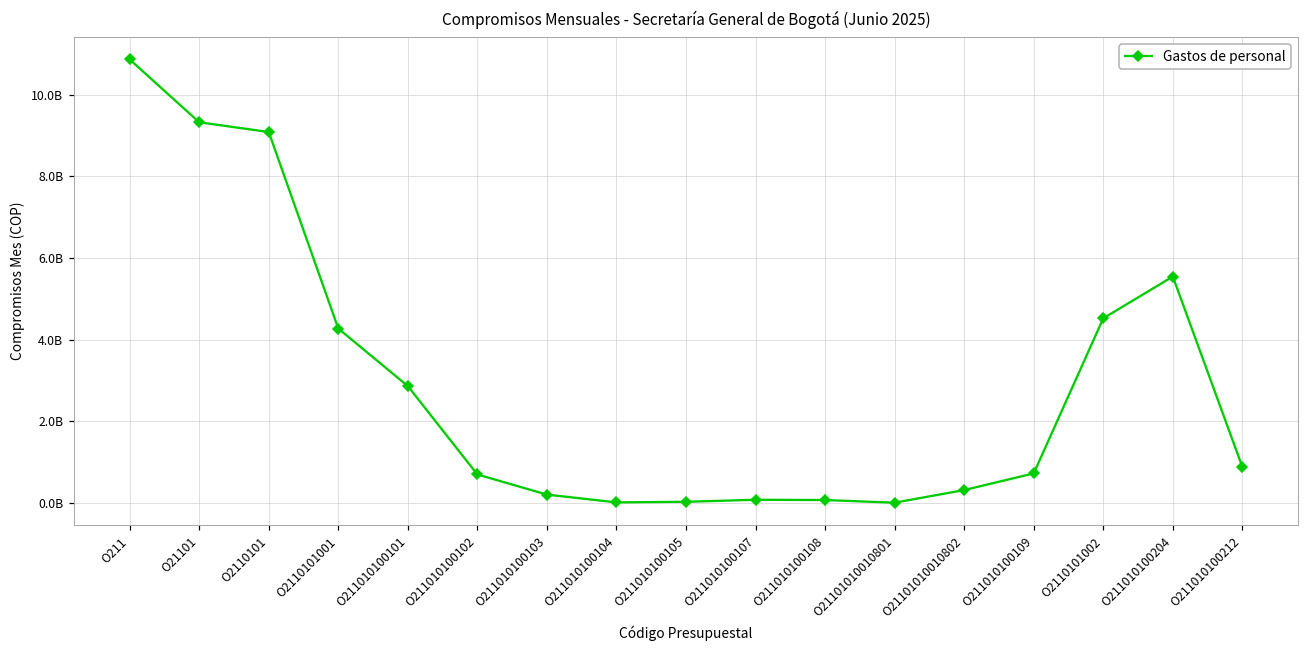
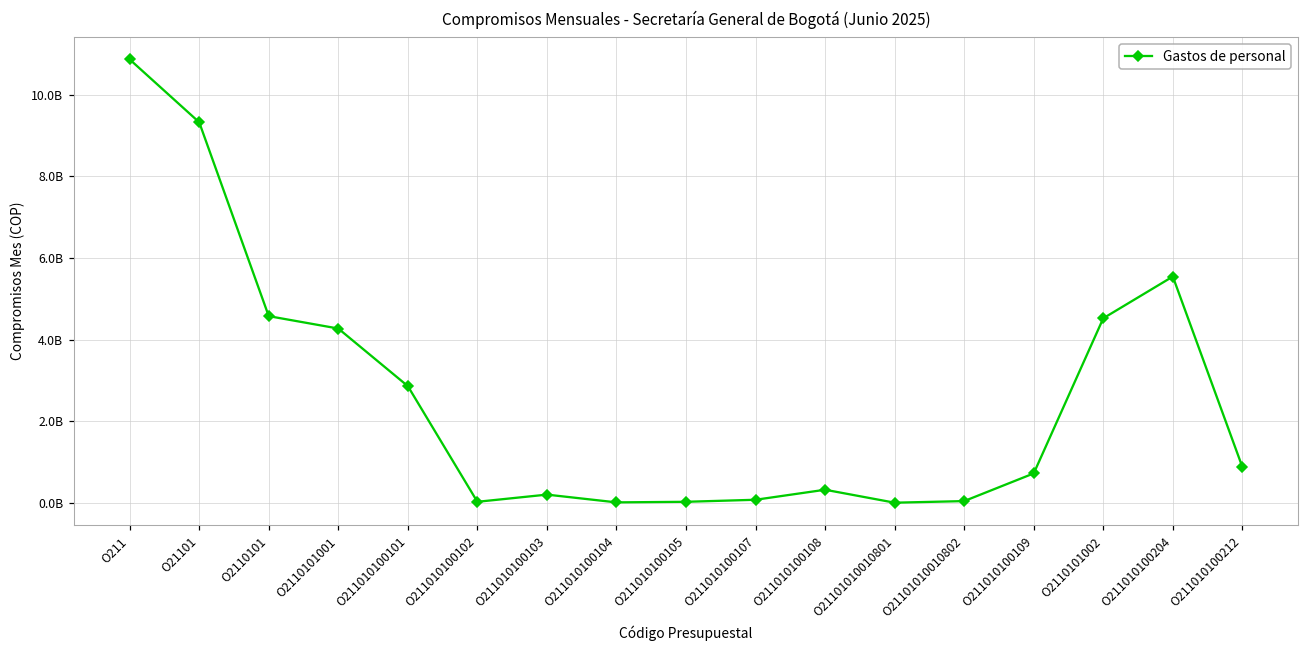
  {
    "O211": 10900000000,
    "O21101": 9300000000,
-   "O2110101": 9100000000,
+   "O2110101": 4600000000,
    "O2110101001": 4300000000,
    "O211010100101": 2900000000,
-   "O211010100102": 700000000,
+   "O211010100102": 0,
    "O211010100103": 200000000,
    "O211010100104": 0,
    "O211010100105": 0,
    "O211010100107": 100000000,
-   "O211010100108": 100000000,
+   "O211010100108": 300000000,
    "O21101010010801": 0,
-   "O21101010010802": 300000000,
+   "O21101010010802": 0,
    "O211010100109": 700000000,
    "O2110101002": 4500000000,
    "O211010100204": 5500000000,
    "O211010100212": 900000000
  }
